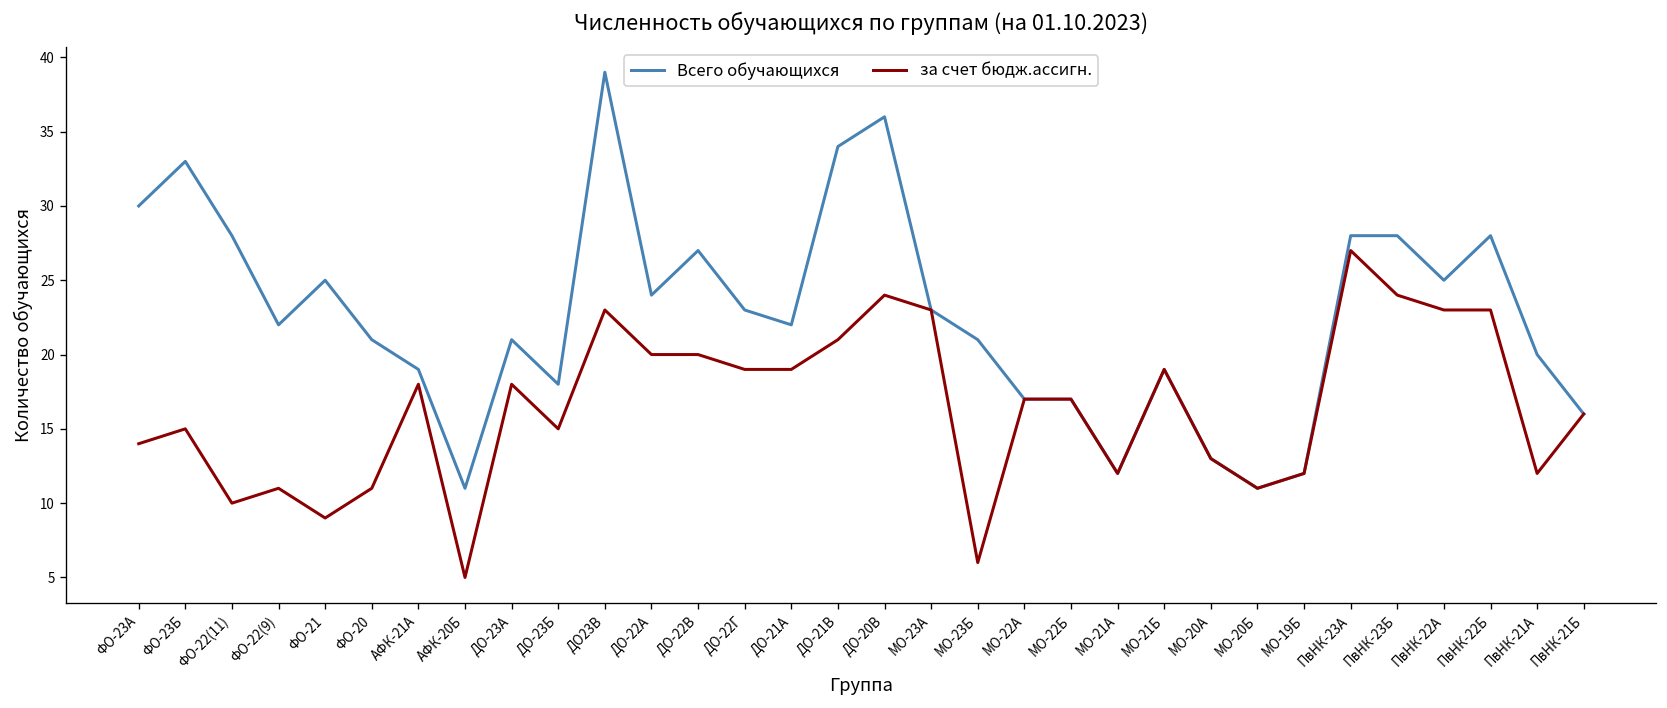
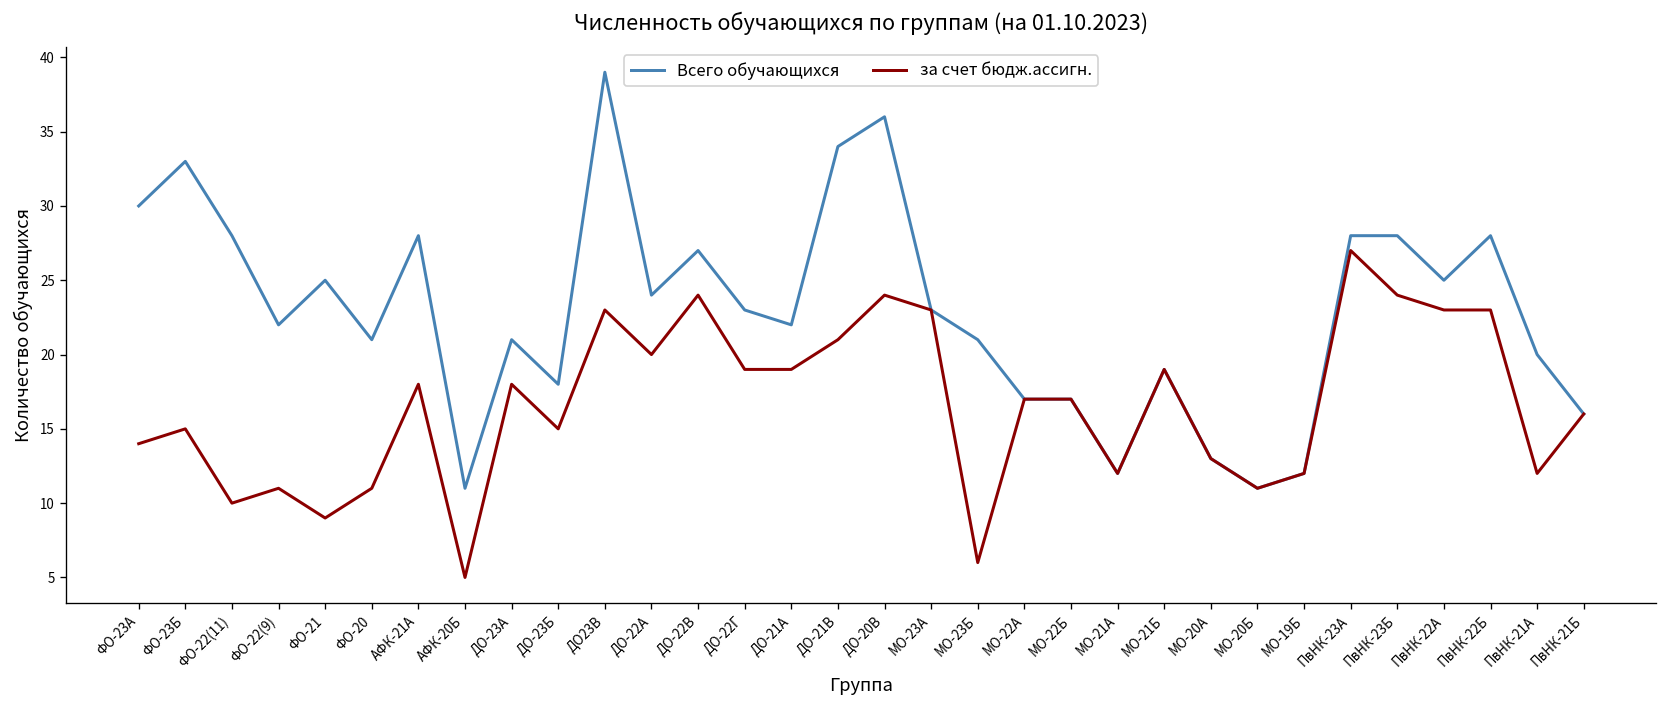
  {
    "Всего обучающихся": {
      "ФО-23А": 30,
      "ФО-23Б": 33,
      "ФО-22(11)": 28,
      "ФО-22(9)": 22,
      "ФО-21": 25,
      "ФО-20": 21,
-     "АФК-21А": 19,
+     "АФК-21А": 28,
      "АФК-20Б": 11,
      "ДО-23А": 21,
      "ДО-23Б": 18,
      "ДО23В": 39,
      "ДО-22А": 24,
      "ДО-22В": 27,
      "ДО-22Г": 23,
      "ДО-21А": 22,
      "ДО-21В": 34,
      "ДО-20В": 36,
      "МО-23Б": 21,
      "ПвНК-23А": 28,
      "ПвНК-23Б": 28,
      "ПвНК-22А": 25,
      "ПвНК-22Б": 28,
      "ПвНК-21А": 20
    },
    "за счет бюдж.ассигн.": {
      "ФО-23А": 14,
      "ФО-23Б": 15,
      "ФО-22(11)": 10,
      "ФО-22(9)": 11,
      "ФО-21": 9,
      "ФО-20": 11,
      "АФК-21А": 18,
      "АФК-20Б": 5,
      "ДО-23А": 18,
      "ДО-23Б": 15,
      "ДО23В": 23,
      "ДО-22А": 20,
-     "ДО-22В": 20,
+     "ДО-22В": 24,
      "ДО-22Г": 19,
      "ДО-21А": 19,
      "ДО-21В": 21,
      "ДО-20В": 24,
      "МО-23Б": 6,
      "ПвНК-23А": 27,
      "ПвНК-23Б": 24,
      "ПвНК-22А": 23,
      "ПвНК-22Б": 23,
      "ПвНК-21А": 12
    }
  }
